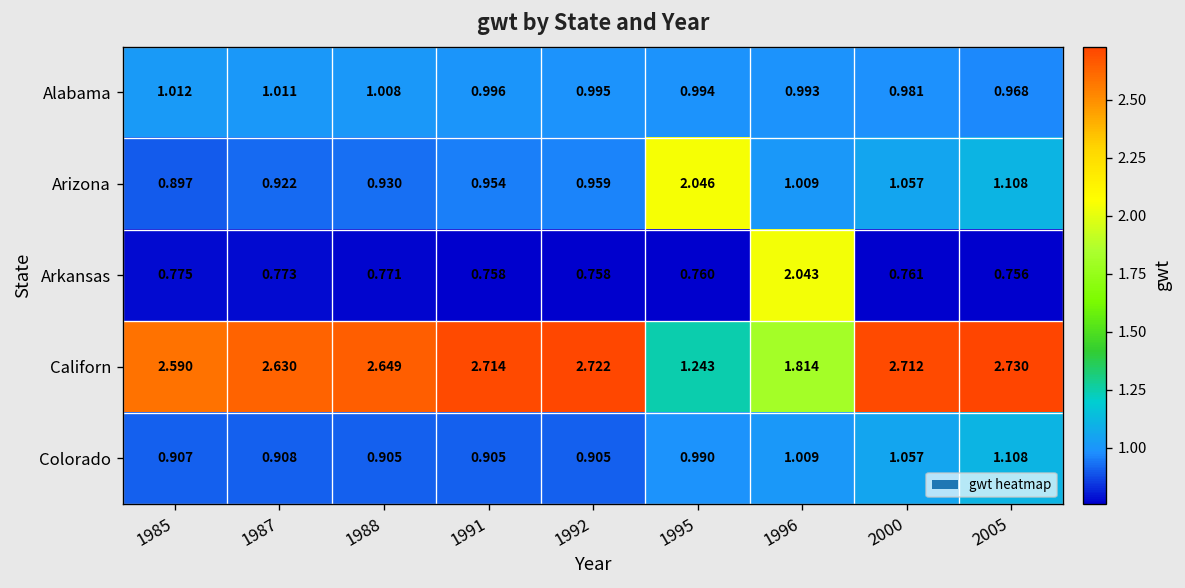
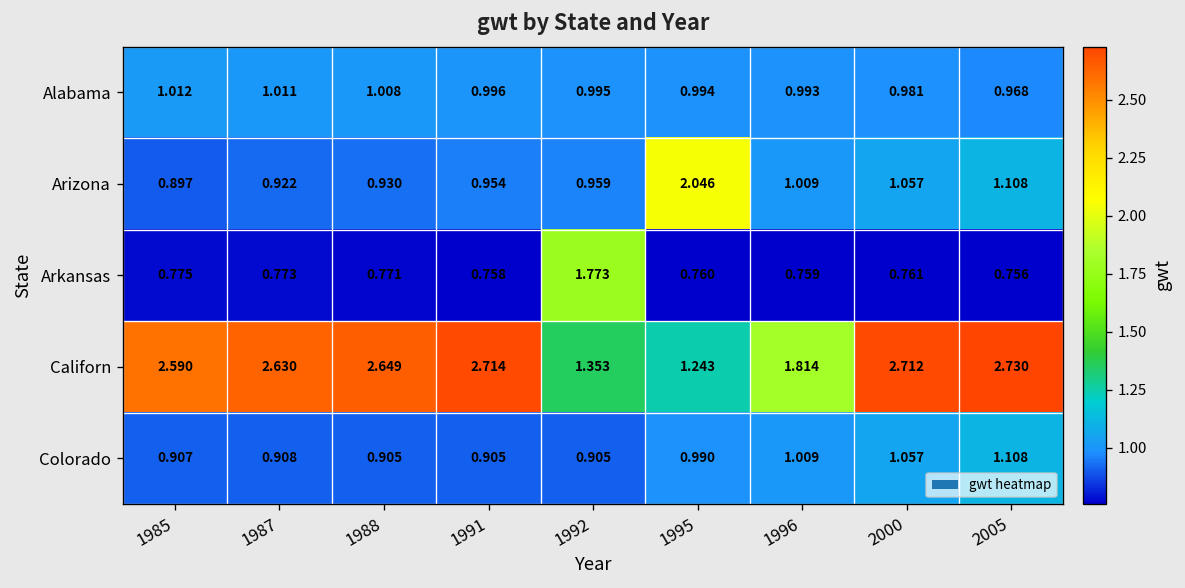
  {
    "Alabama": {
      "1985": 1.012,
      "1987": 1.011,
      "1988": 1.008,
      "1991": 0.996,
      "1992": 0.995,
      "1995": 0.994,
      "1996": 0.993,
      "2000": 0.981,
      "2005": 0.968
    },
    "Arizona": {
      "1985": 0.897,
      "1987": 0.922,
      "1988": 0.930,
      "1991": 0.954,
      "1992": 0.959,
      "1995": 2.046,
      "1996": 1.009,
      "2000": 1.057,
      "2005": 1.108
    },
    "Arkansas": {
      "1985": 0.775,
      "1987": 0.773,
      "1988": 0.771,
      "1991": 0.758,
-     "1992": 0.758,
+     "1992": 1.773,
      "1995": 0.760,
-     "1996": 2.043,
+     "1996": 0.759,
      "2000": 0.761,
      "2005": 0.756
    },
    "Californ": {
      "1985": 2.590,
      "1987": 2.630,
      "1988": 2.649,
      "1991": 2.714,
-     "1992": 2.722,
+     "1992": 1.353,
      "1995": 1.243,
      "1996": 1.814,
      "2000": 2.712,
      "2005": 2.730
    },
    "Colorado": {
      "1985": 0.907,
      "1987": 0.908,
      "1988": 0.905,
      "1991": 0.905,
      "1992": 0.905,
      "1995": 0.990,
      "1996": 1.009,
      "2000": 1.057,
      "2005": 1.108
    }
  }
